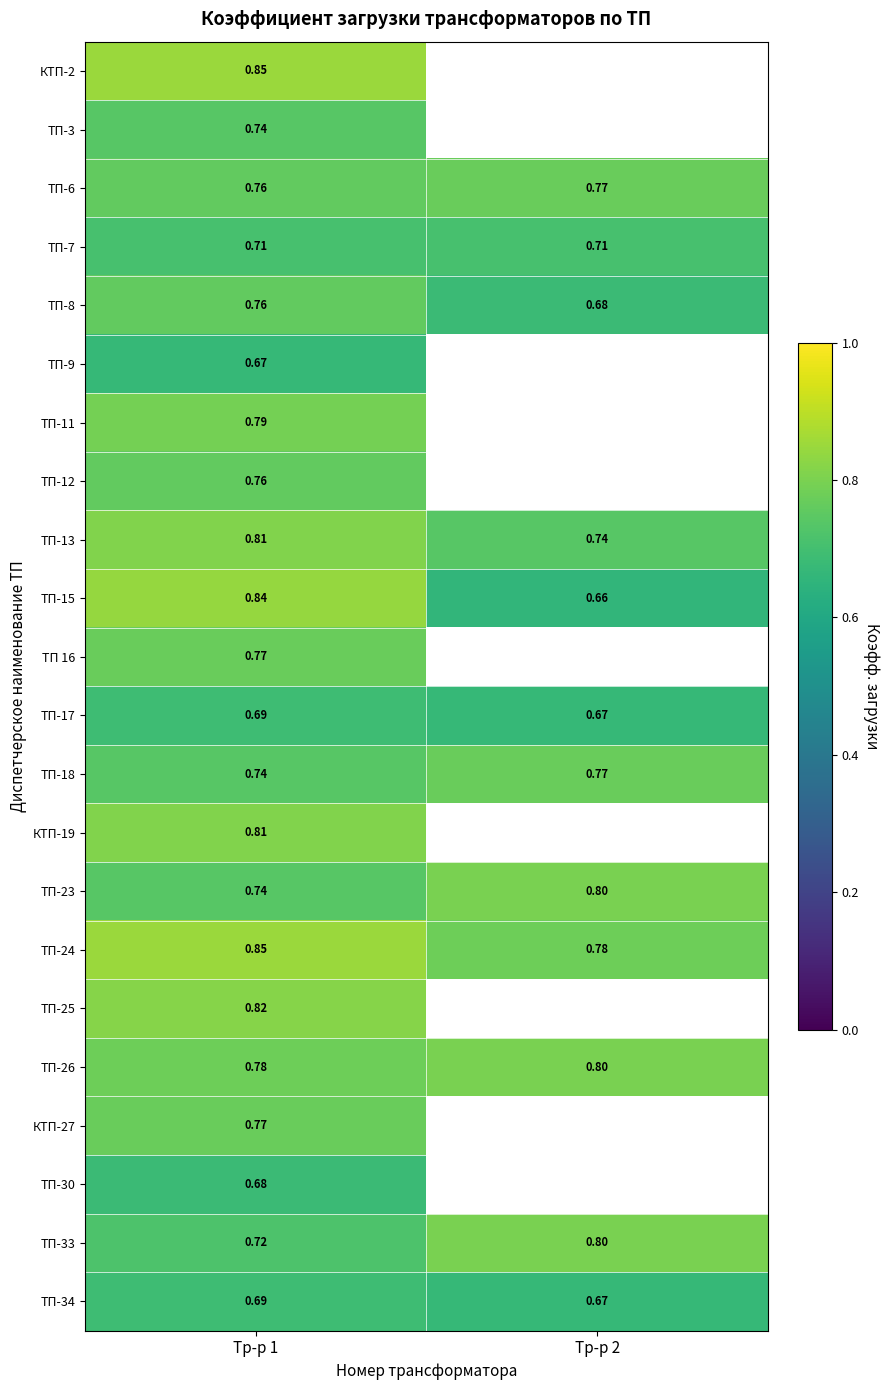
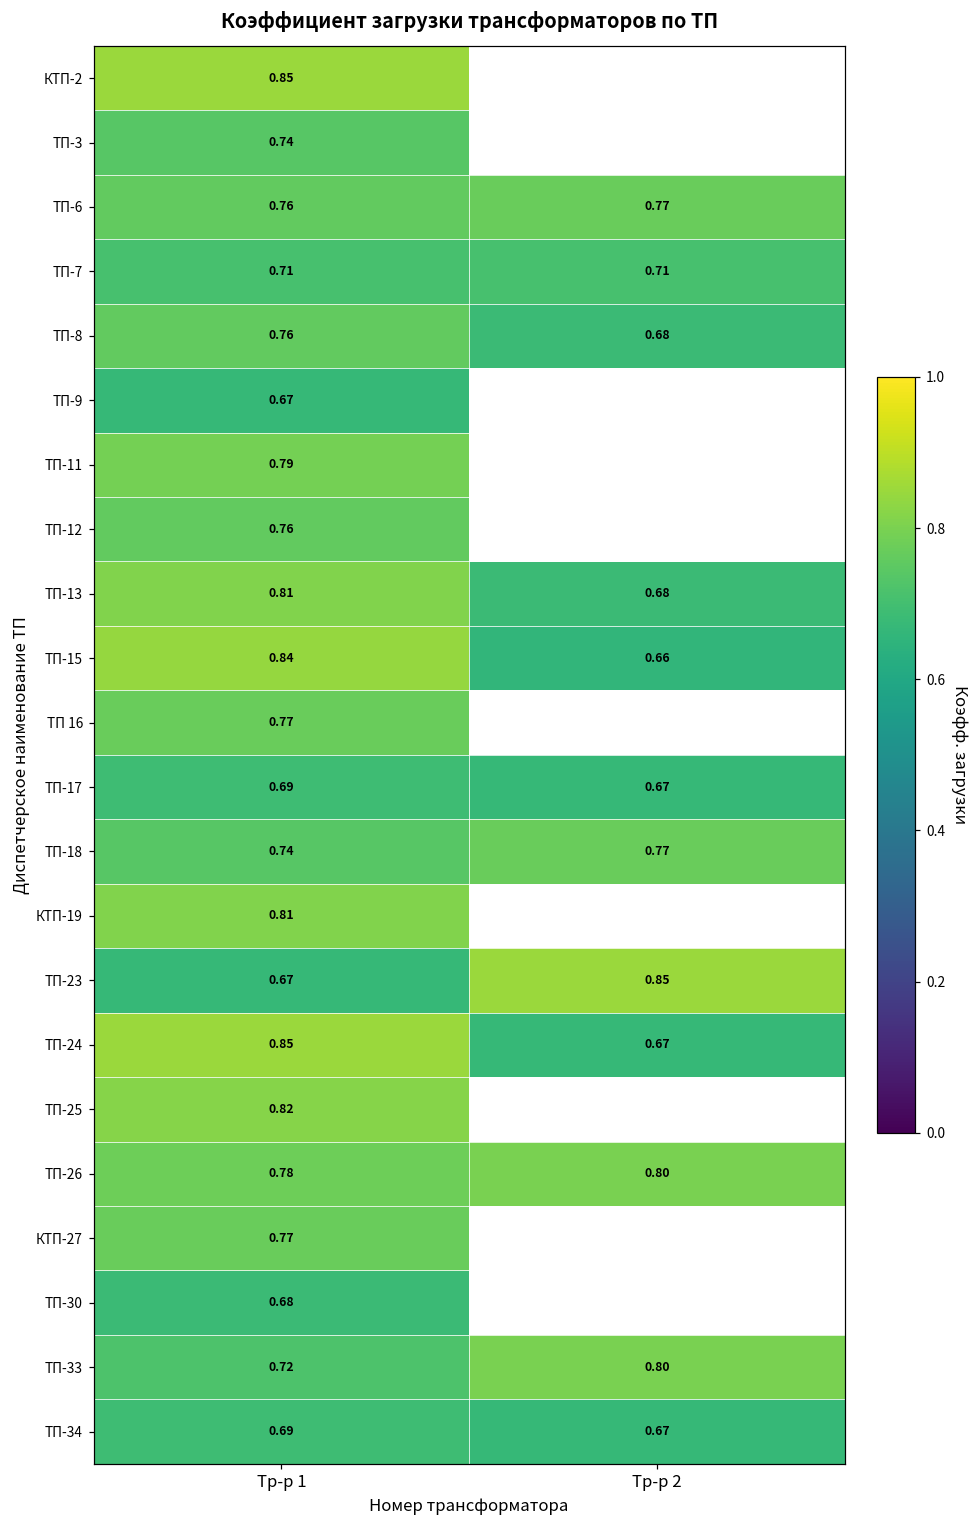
  {
    "КТП-2": {
      "Тр-р 1": 0.85
    },
    "ТП-3": {
      "Тр-р 1": 0.74
    },
    "ТП-6": {
      "Тр-р 1": 0.76,
      "Тр-р 2": 0.77
    },
    "ТП-7": {
      "Тр-р 1": 0.71,
      "Тр-р 2": 0.71
    },
    "ТП-8": {
      "Тр-р 1": 0.76,
      "Тр-р 2": 0.68
    },
    "ТП-9": {
      "Тр-р 1": 0.67
    },
    "ТП-11": {
      "Тр-р 1": 0.79
    },
    "ТП-12": {
      "Тр-р 1": 0.76
    },
    "ТП-13": {
      "Тр-р 1": 0.81,
-     "Тр-р 2": 0.74
+     "Тр-р 2": 0.68
    },
    "ТП-15": {
      "Тр-р 1": 0.84,
      "Тр-р 2": 0.66
    },
    "ТП 16": {
      "Тр-р 1": 0.77
    },
    "ТП-17": {
      "Тр-р 1": 0.69,
      "Тр-р 2": 0.67
    },
    "ТП-18": {
      "Тр-р 1": 0.74,
      "Тр-р 2": 0.77
    },
    "КТП-19": {
      "Тр-р 1": 0.81
    },
    "ТП-23": {
-     "Тр-р 1": 0.74,
-     "Тр-р 2": 0.80
+     "Тр-р 1": 0.67,
+     "Тр-р 2": 0.85
    },
    "ТП-24": {
      "Тр-р 1": 0.85,
-     "Тр-р 2": 0.78
+     "Тр-р 2": 0.67
    },
    "ТП-25": {
      "Тр-р 1": 0.82
    },
    "ТП-26": {
      "Тр-р 1": 0.78,
      "Тр-р 2": 0.80
    },
    "КТП-27": {
      "Тр-р 1": 0.77
    },
    "ТП-30": {
      "Тр-р 1": 0.68
    },
    "ТП-33": {
      "Тр-р 1": 0.72,
      "Тр-р 2": 0.80
    },
    "ТП-34": {
      "Тр-р 1": 0.69,
      "Тр-р 2": 0.67
    }
  }
